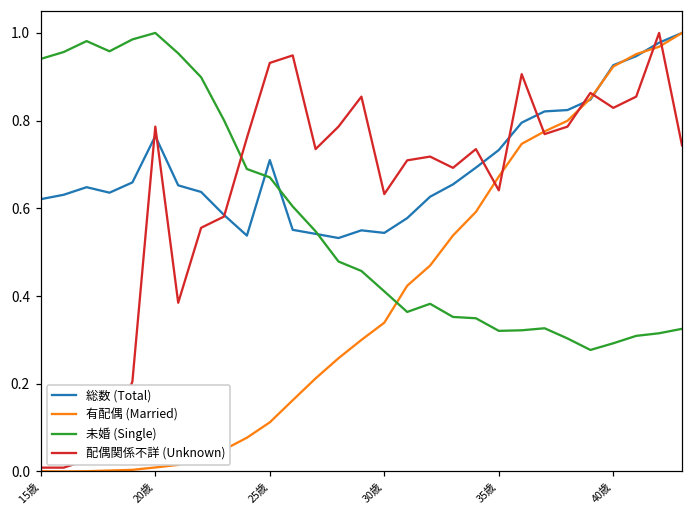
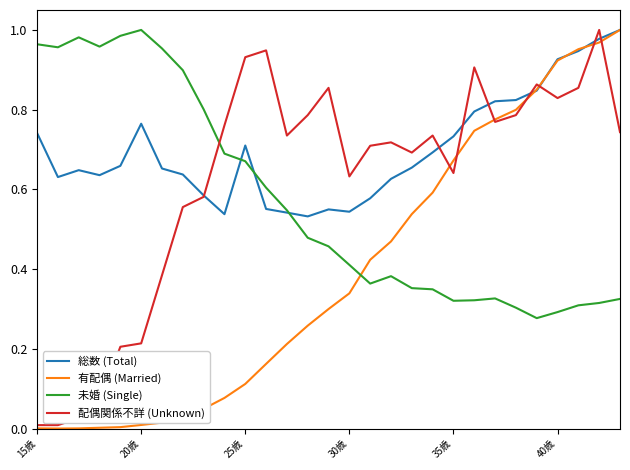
  {
    "総数 (Total)": {
-     "15歳": 0.62,
+     "15歳": 0.74,
      "20歳": 0.76,
      "25歳": 0.71,
      "30歳": 0.54,
      "35歳": 0.73
    },
    "有配偶 (Married)": {
      "15歳": 0.00,
      "20歳": 0.01,
      "25歳": 0.11,
      "30歳": 0.34,
      "35歳": 0.67
    },
    "未婚 (Single)": {
-     "15歳": 0.94,
+     "15歳": 0.96,
      "20歳": 1.00,
      "25歳": 0.67,
      "30歳": 0.41,
      "35歳": 0.32,
      "40歳": 0.29
    },
    "配偶関係不詳 (Unknown)": {
      "15歳": 0.01,
-     "20歳": 0.79,
+     "20歳": 0.21,
      "25歳": 0.93,
      "30歳": 0.63,
      "35歳": 0.64,
      "40歳": 0.83
    }
  }
